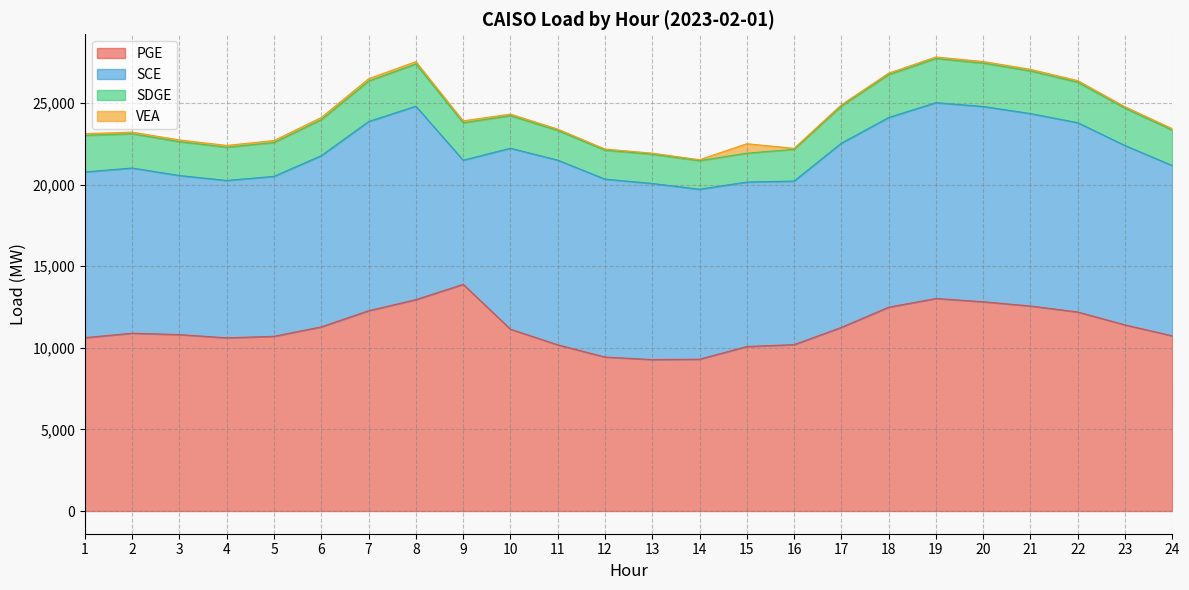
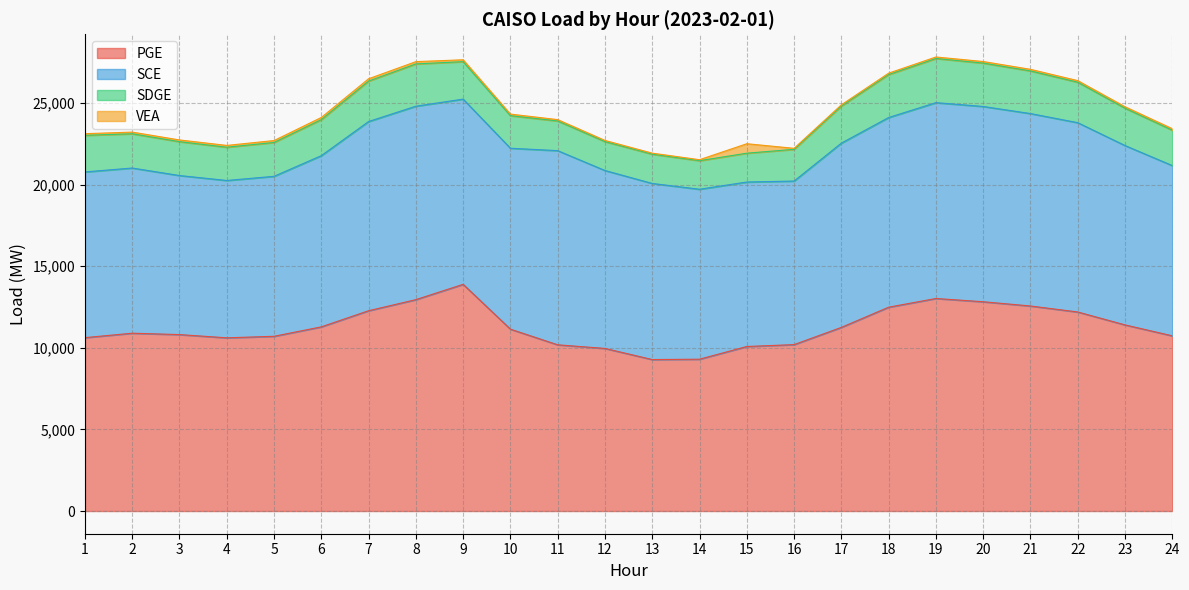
  {
    "PGE": {
      "1": "10,600",
      "2": "10,900",
      "3": "10,800",
      "4": "10,600",
      "5": "10,700",
      "6": "11,300",
      "7": "12,300",
      "8": "13,000",
      "9": "13,900",
      "10": "11,100",
      "11": "10,200",
-     "12": "9,400",
+     "12": "10,000",
      "13": "9,300",
      "14": "9,300",
      "15": "10,100",
      "16": "10,200",
      "17": "11,300",
      "18": "12,500",
      "19": "13,000",
      "20": "12,800",
      "21": "12,600",
      "22": "12,200",
      "23": "11,400",
      "24": "10,700"
    },
    "SCE": {
      "1": "10,200",
      "2": "10,100",
      "3": "9,700",
      "4": "9,600",
      "5": "9,800",
      "6": "10,500",
      "7": "11,600",
      "8": "11,900",
-     "9": "7,600",
+     "9": "11,400",
      "10": "11,100",
-     "11": "11,300",
+     "11": "11,900",
      "12": "10,900",
      "13": "10,800",
      "14": "10,400",
      "15": "10,100",
      "16": "10,000",
      "17": "11,300",
      "18": "11,600",
      "19": "12,000",
      "20": "12,000",
      "21": "11,800",
      "22": "11,600",
      "23": "11,000",
      "24": "10,400"
    },
    "SDGE": {
      "15": "1,800"
    },
    "VEA": {
      "15": "600"
    }
  }
